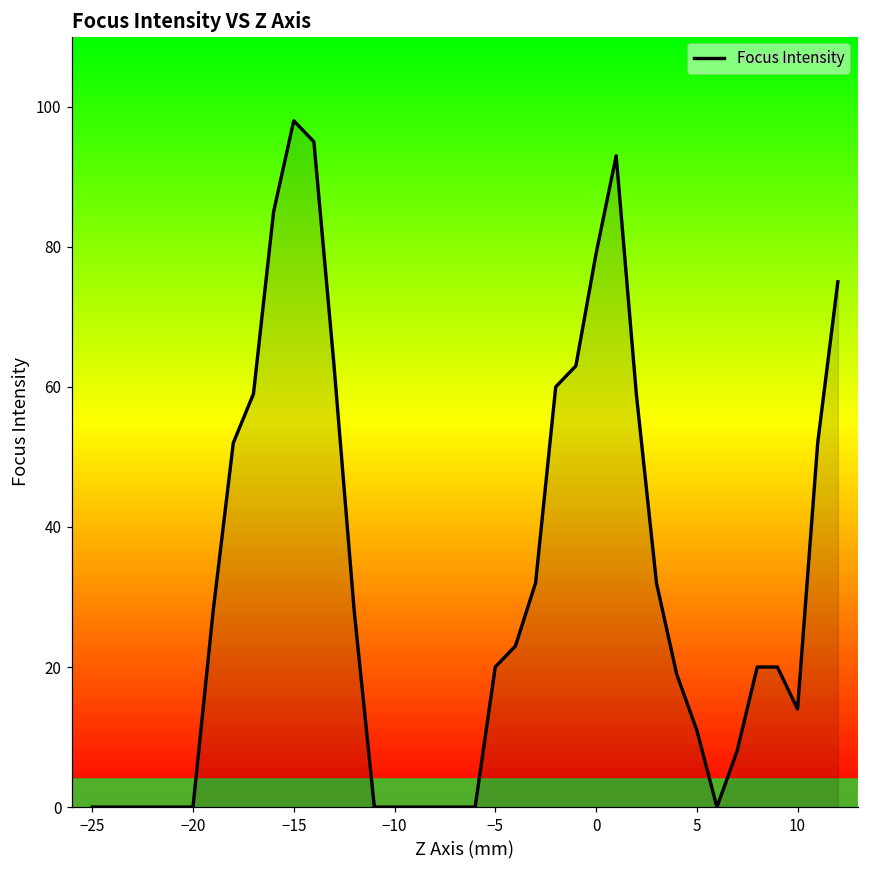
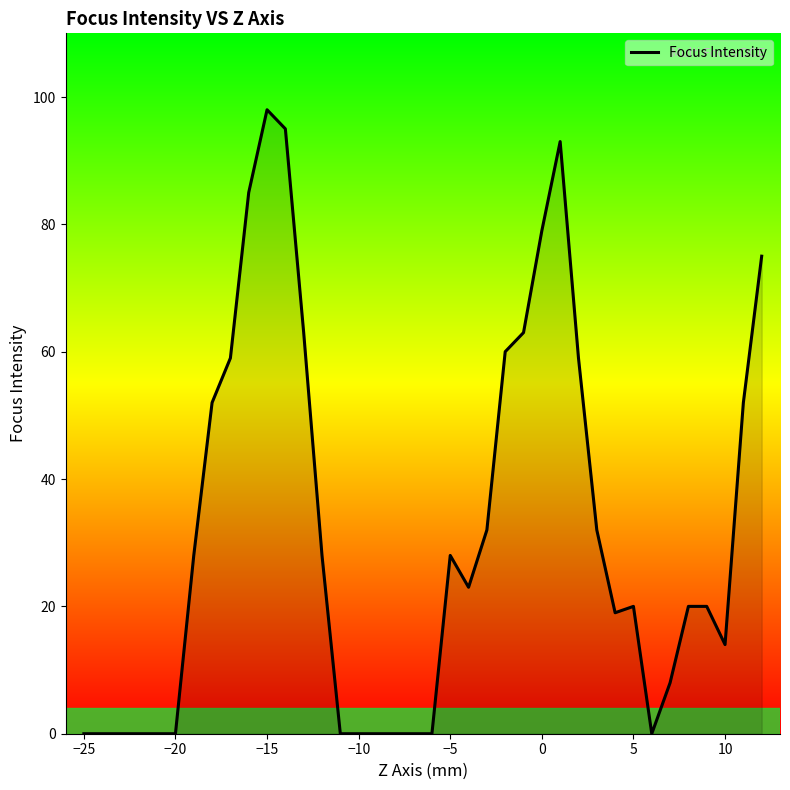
  {
    "−15": 98,
-   "−5": 20,
+   "−5": 28,
    "0": 79,
-   "5": 11,
+   "5": 20,
    "10": 14
  }
